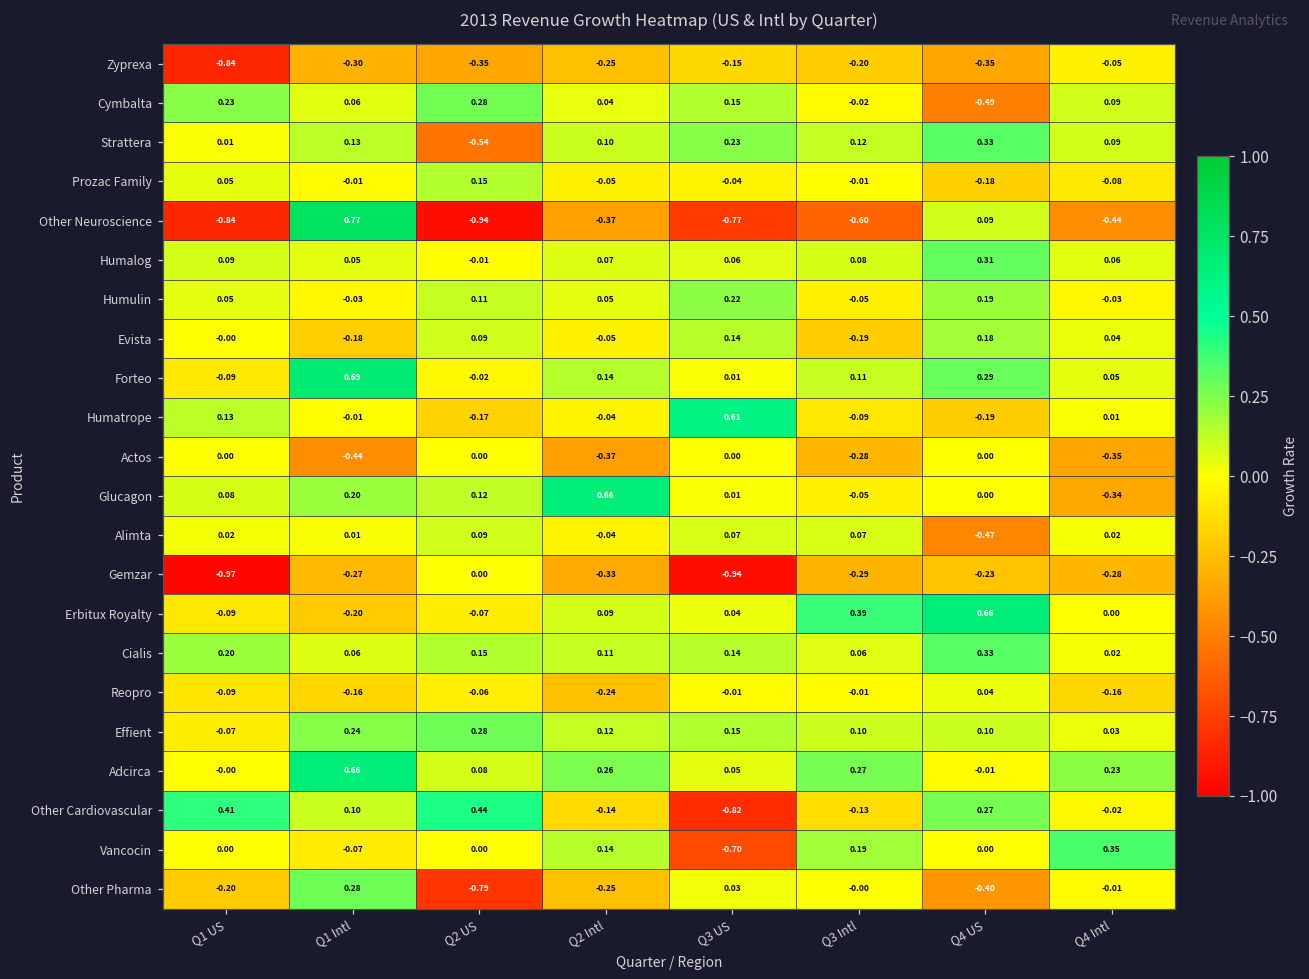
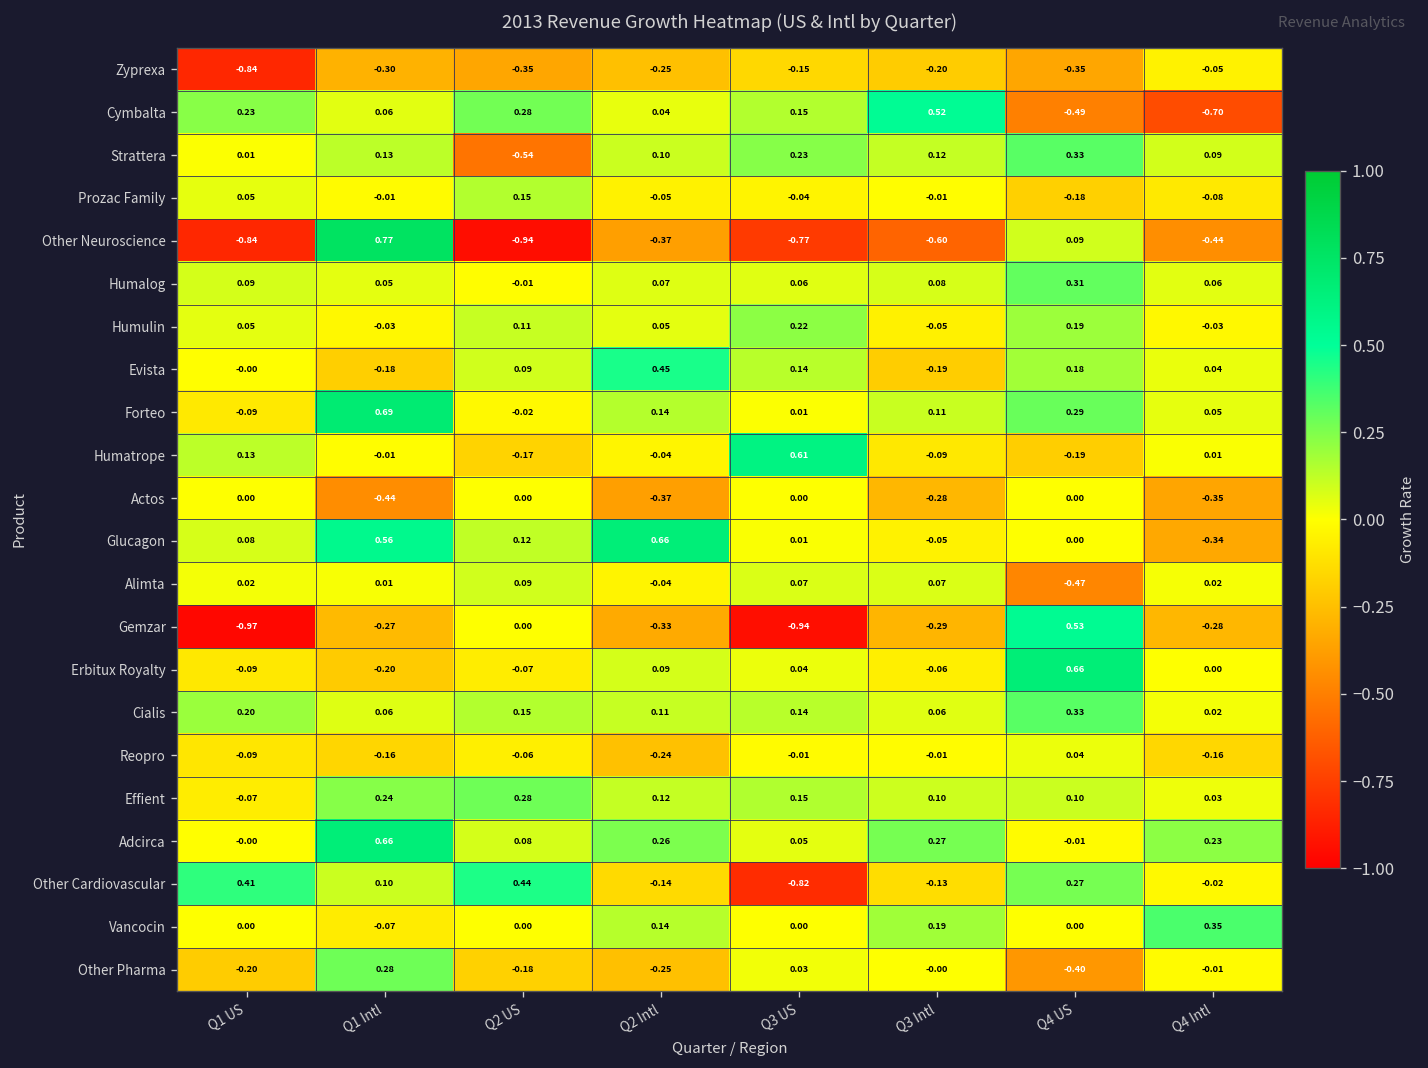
  {
    "Zyprexa": {
      "Q1 US": -0.84,
      "Q1 Intl": -0.30,
      "Q2 US": -0.35,
      "Q2 Intl": -0.25,
      "Q3 US": -0.15,
      "Q3 Intl": -0.20,
      "Q4 US": -0.35,
      "Q4 Intl": -0.05
    },
    "Cymbalta": {
      "Q1 US": 0.23,
      "Q1 Intl": 0.06,
      "Q2 US": 0.28,
      "Q2 Intl": 0.04,
      "Q3 US": 0.15,
-     "Q3 Intl": -0.02,
+     "Q3 Intl": 0.52,
      "Q4 US": -0.49,
-     "Q4 Intl": 0.09
+     "Q4 Intl": -0.70
    },
    "Strattera": {
      "Q1 US": 0.01,
      "Q1 Intl": 0.13,
      "Q2 US": -0.54,
      "Q2 Intl": 0.10,
      "Q3 US": 0.23,
      "Q3 Intl": 0.12,
      "Q4 US": 0.33,
      "Q4 Intl": 0.09
    },
    "Prozac Family": {
      "Q1 US": 0.05,
      "Q1 Intl": -0.01,
      "Q2 US": 0.15,
      "Q2 Intl": -0.05,
      "Q3 US": -0.04,
      "Q3 Intl": -0.01,
      "Q4 US": -0.18,
      "Q4 Intl": -0.08
    },
    "Other Neuroscience": {
      "Q1 US": -0.84,
      "Q1 Intl": 0.77,
      "Q2 US": -0.94,
      "Q2 Intl": -0.37,
      "Q3 US": -0.77,
      "Q3 Intl": -0.60,
      "Q4 US": 0.09,
      "Q4 Intl": -0.44
    },
    "Humalog": {
      "Q1 US": 0.09,
      "Q1 Intl": 0.05,
      "Q2 US": -0.01,
      "Q2 Intl": 0.07,
      "Q3 US": 0.06,
      "Q3 Intl": 0.08,
      "Q4 US": 0.31,
      "Q4 Intl": 0.06
    },
    "Humulin": {
      "Q1 US": 0.05,
      "Q1 Intl": -0.03,
      "Q2 US": 0.11,
      "Q2 Intl": 0.05,
      "Q3 US": 0.22,
      "Q3 Intl": -0.05,
      "Q4 US": 0.19,
      "Q4 Intl": -0.03
    },
    "Evista": {
      "Q1 US": -0.00,
      "Q1 Intl": -0.18,
      "Q2 US": 0.09,
-     "Q2 Intl": -0.05,
+     "Q2 Intl": 0.45,
      "Q3 US": 0.14,
      "Q3 Intl": -0.19,
      "Q4 US": 0.18,
      "Q4 Intl": 0.04
    },
    "Forteo": {
      "Q1 US": -0.09,
      "Q1 Intl": 0.69,
      "Q2 US": -0.02,
      "Q2 Intl": 0.14,
      "Q3 US": 0.01,
      "Q3 Intl": 0.11,
      "Q4 US": 0.29,
      "Q4 Intl": 0.05
    },
    "Humatrope": {
      "Q1 US": 0.13,
      "Q1 Intl": -0.01,
      "Q2 US": -0.17,
      "Q2 Intl": -0.04,
      "Q3 US": 0.61,
      "Q3 Intl": -0.09,
      "Q4 US": -0.19,
      "Q4 Intl": 0.01
    },
    "Actos": {
      "Q1 US": 0.00,
      "Q1 Intl": -0.44,
      "Q2 US": 0.00,
      "Q2 Intl": -0.37,
      "Q3 US": 0.00,
      "Q3 Intl": -0.28,
      "Q4 US": 0.00,
      "Q4 Intl": -0.35
    },
    "Glucagon": {
      "Q1 US": 0.08,
-     "Q1 Intl": 0.20,
+     "Q1 Intl": 0.56,
      "Q2 US": 0.12,
      "Q2 Intl": 0.66,
      "Q3 US": 0.01,
      "Q3 Intl": -0.05,
      "Q4 US": 0.00,
      "Q4 Intl": -0.34
    },
    "Alimta": {
      "Q1 US": 0.02,
      "Q1 Intl": 0.01,
      "Q2 US": 0.09,
      "Q2 Intl": -0.04,
      "Q3 US": 0.07,
      "Q3 Intl": 0.07,
      "Q4 US": -0.47,
      "Q4 Intl": 0.02
    },
    "Gemzar": {
      "Q1 US": -0.97,
      "Q1 Intl": -0.27,
      "Q2 US": 0.00,
      "Q2 Intl": -0.33,
      "Q3 US": -0.94,
      "Q3 Intl": -0.29,
-     "Q4 US": -0.23,
+     "Q4 US": 0.53,
      "Q4 Intl": -0.28
    },
    "Erbitux Royalty": {
      "Q1 US": -0.09,
      "Q1 Intl": -0.20,
      "Q2 US": -0.07,
      "Q2 Intl": 0.09,
      "Q3 US": 0.04,
-     "Q3 Intl": 0.39,
+     "Q3 Intl": -0.06,
      "Q4 US": 0.66,
      "Q4 Intl": 0.00
    },
    "Cialis": {
      "Q1 US": 0.20,
      "Q1 Intl": 0.06,
      "Q2 US": 0.15,
      "Q2 Intl": 0.11,
      "Q3 US": 0.14,
      "Q3 Intl": 0.06,
      "Q4 US": 0.33,
      "Q4 Intl": 0.02
    },
    "Reopro": {
      "Q1 US": -0.09,
      "Q1 Intl": -0.16,
      "Q2 US": -0.06,
      "Q2 Intl": -0.24,
      "Q3 US": -0.01,
      "Q3 Intl": -0.01,
      "Q4 US": 0.04,
      "Q4 Intl": -0.16
    },
    "Effient": {
      "Q1 US": -0.07,
      "Q1 Intl": 0.24,
      "Q2 US": 0.28,
      "Q2 Intl": 0.12,
      "Q3 US": 0.15,
      "Q3 Intl": 0.10,
      "Q4 US": 0.10,
      "Q4 Intl": 0.03
    },
    "Adcirca": {
      "Q1 US": -0.00,
      "Q1 Intl": 0.66,
      "Q2 US": 0.08,
      "Q2 Intl": 0.26,
      "Q3 US": 0.05,
      "Q3 Intl": 0.27,
      "Q4 US": -0.01,
      "Q4 Intl": 0.23
    },
    "Other Cardiovascular": {
      "Q1 US": 0.41,
      "Q1 Intl": 0.10,
      "Q2 US": 0.44,
      "Q2 Intl": -0.14,
      "Q3 US": -0.82,
      "Q3 Intl": -0.13,
      "Q4 US": 0.27,
      "Q4 Intl": -0.02
    },
    "Vancocin": {
      "Q1 US": 0.00,
      "Q1 Intl": -0.07,
      "Q2 US": 0.00,
      "Q2 Intl": 0.14,
-     "Q3 US": -0.70,
+     "Q3 US": 0.00,
      "Q3 Intl": 0.19,
      "Q4 US": 0.00,
      "Q4 Intl": 0.35
    },
    "Other Pharma": {
      "Q1 US": -0.20,
      "Q1 Intl": 0.28,
-     "Q2 US": -0.79,
+     "Q2 US": -0.18,
      "Q2 Intl": -0.25,
      "Q3 US": 0.03,
      "Q3 Intl": -0.00,
      "Q4 US": -0.40,
      "Q4 Intl": -0.01
    }
  }
